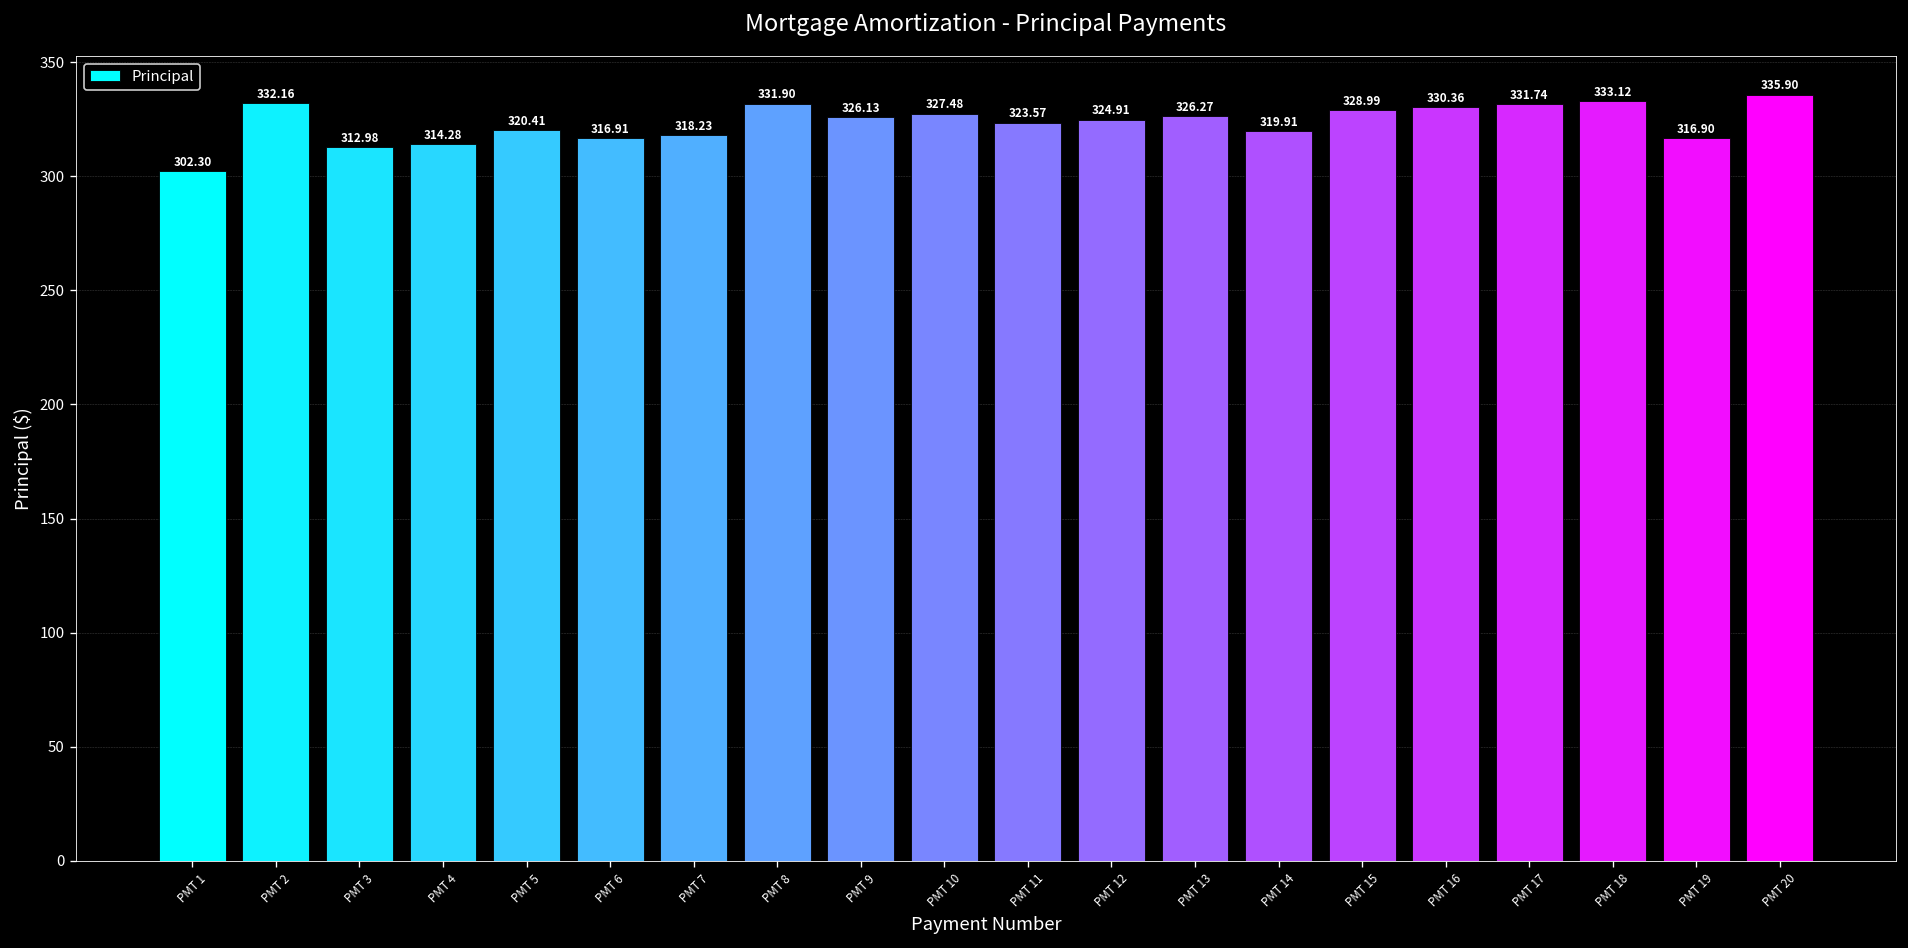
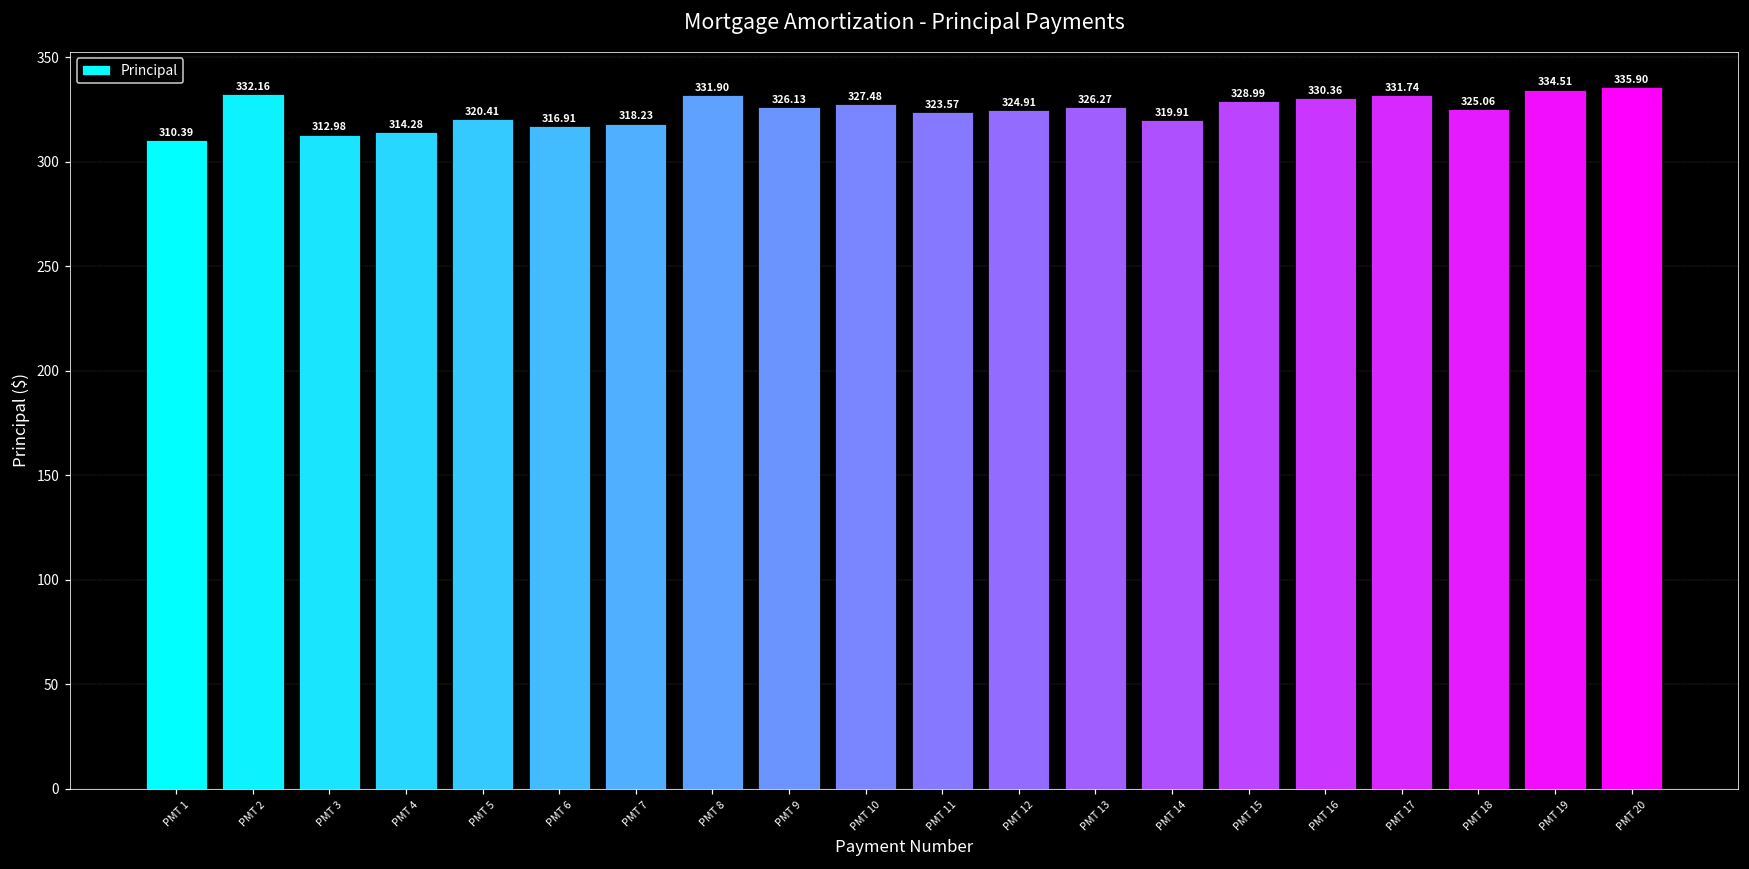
  {
-   "PMT 1": 302.30,
+   "PMT 1": 310.39,
    "PMT 2": 332.16,
    "PMT 3": 312.98,
    "PMT 4": 314.28,
    "PMT 5": 320.41,
    "PMT 6": 316.91,
    "PMT 7": 318.23,
    "PMT 8": 331.90,
    "PMT 9": 326.13,
    "PMT 10": 327.48,
    "PMT 11": 323.57,
    "PMT 12": 324.91,
    "PMT 13": 326.27,
    "PMT 14": 319.91,
    "PMT 15": 328.99,
    "PMT 16": 330.36,
    "PMT 17": 331.74,
-   "PMT 18": 333.12,
-   "PMT 19": 316.90,
+   "PMT 18": 325.06,
+   "PMT 19": 334.51,
    "PMT 20": 335.90
  }
